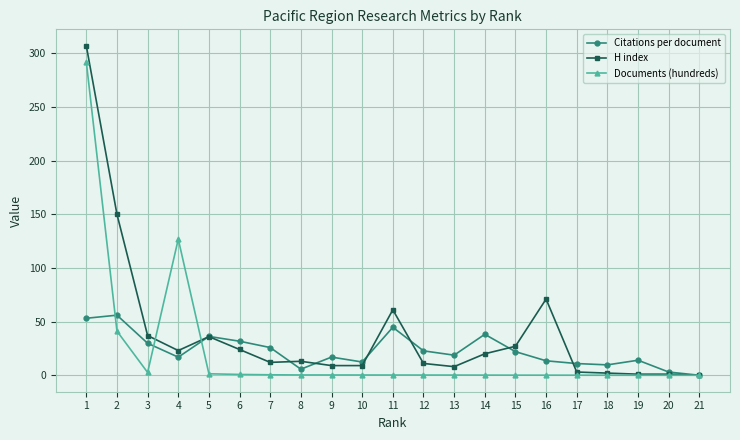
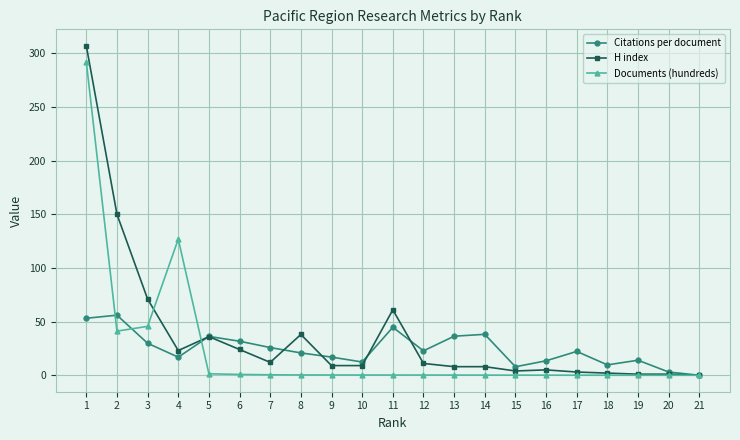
  {
    "Citations per document": {
      "1": 53,
      "2": 56,
      "3": 30,
      "4": 17,
      "6": 32,
      "7": 26,
-     "8": 6,
+     "8": 21,
      "9": 17,
      "10": 12,
      "11": 45,
      "12": 23,
-     "13": 19,
+     "13": 36,
      "14": 38,
-     "15": 22,
+     "15": 8,
      "16": 13,
-     "17": 11,
+     "17": 22,
      "18": 10,
      "19": 14
    },
    "H index": {
      "1": 307,
      "2": 150,
-     "3": 37,
+     "3": 71,
      "4": 23,
      "6": 24,
      "7": 12,
-     "8": 13,
+     "8": 38,
      "9": 9,
      "10": 9,
      "11": 61,
      "12": 11,
      "13": 8,
-     "14": 20,
-     "15": 27,
-     "16": 71,
+     "14": 8,
+     "15": 4,
+     "16": 5,
      "17": 3
    },
    "Documents (hundreds)": {
      "1": 292,
      "2": 41,
-     "3": 3,
+     "3": 46,
      "4": 127,
      "5": 1,
      "6": 1,
      "7": 0,
      "8": 0,
      "9": 0,
      "10": 0,
      "11": 0,
      "12": 0,
      "13": 0,
      "14": 0,
      "15": 0,
      "16": 0,
      "17": 0
    }
  }
